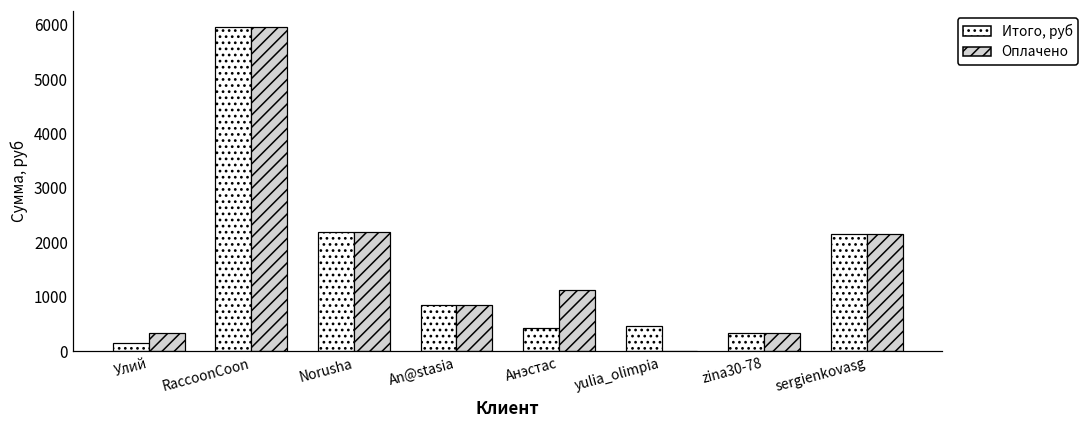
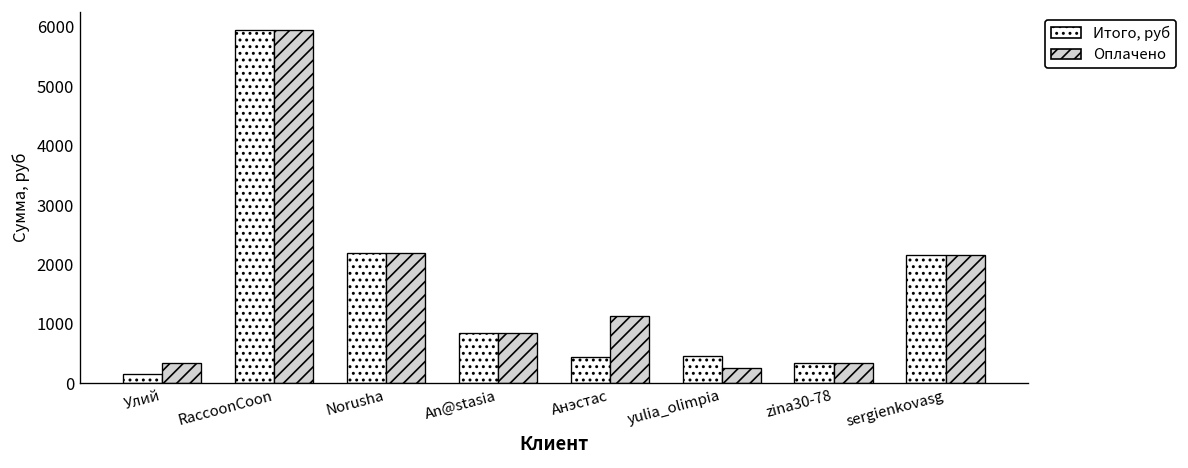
  {
    "Итого, руб": {
      "Улий": 200,
      "RaccoonCoon": 6000,
      "Norusha": 2200,
      "An@stasia": 900,
      "Анэстас": 400,
      "yulia_olimpia": 500,
      "zina30-78": 300,
      "sergienkovasg": 2200
    },
    "Оплачено": {
      "Улий": 300,
      "RaccoonCoon": 6000,
      "Norusha": 2200,
      "An@stasia": 900,
      "Анэстас": 1100,
-     "yulia_olimpia": 0,
+     "yulia_olimpia": 300,
      "zina30-78": 300,
      "sergienkovasg": 2200
    }
  }
